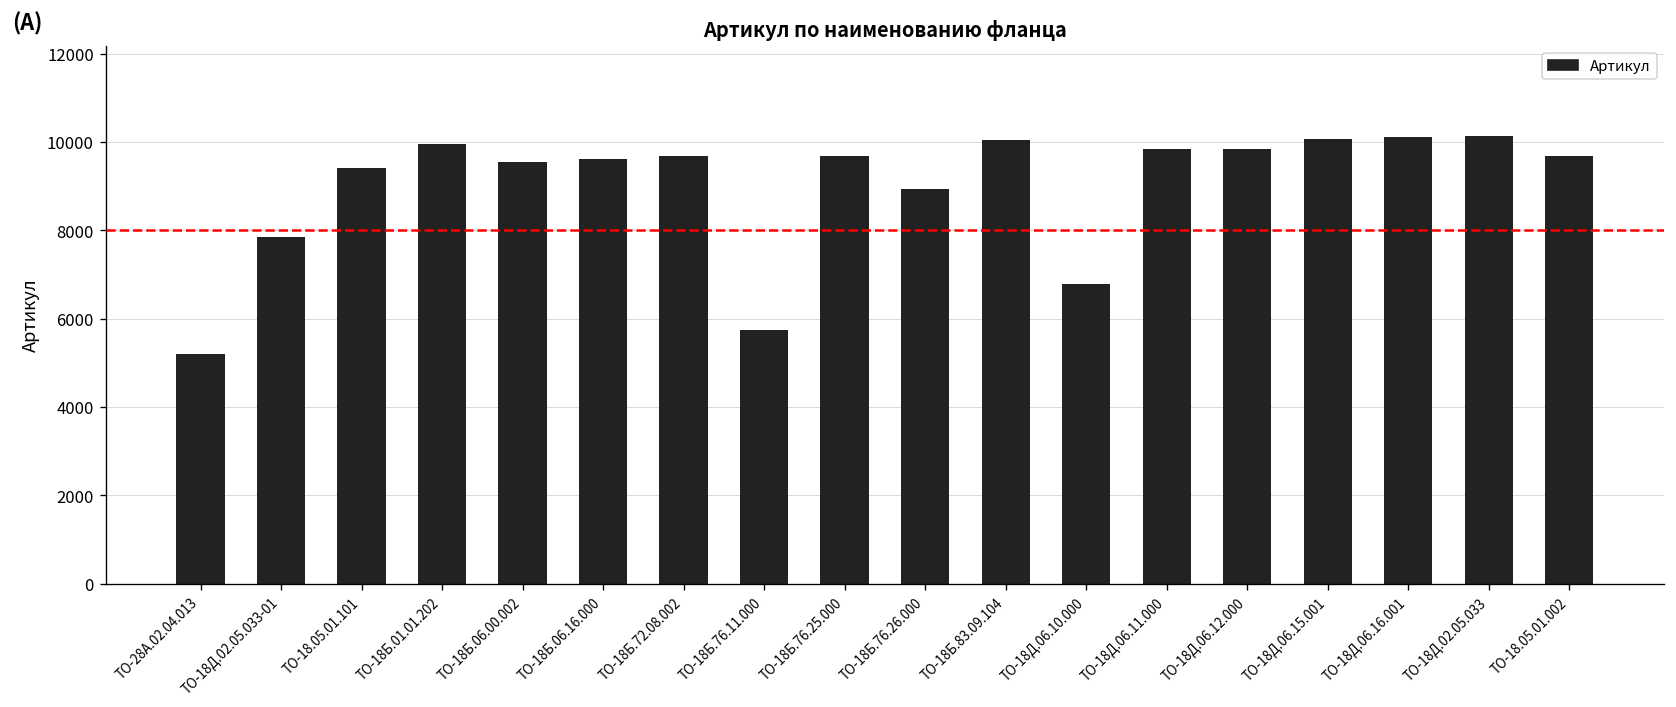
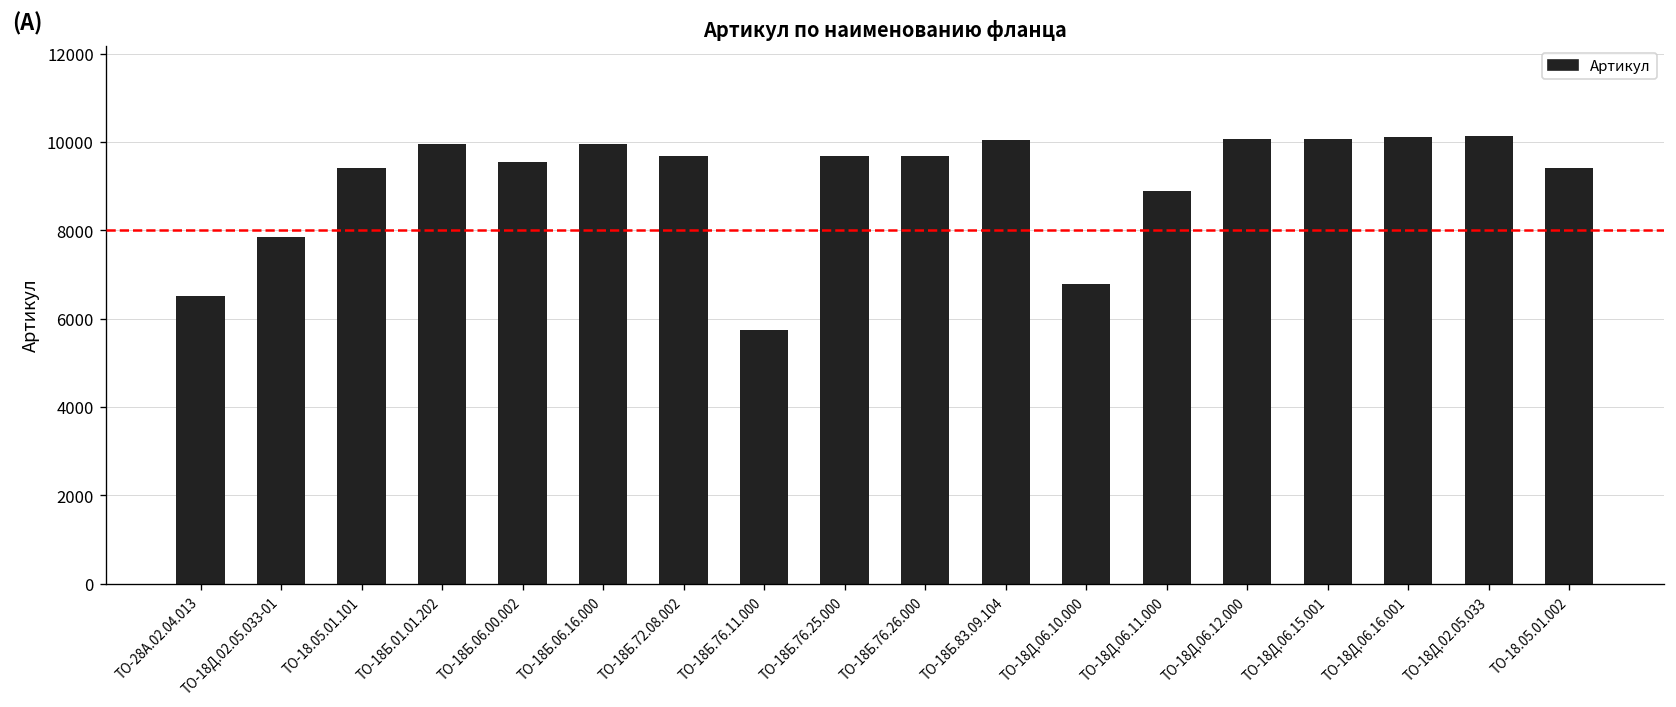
  {
-   "ТО-28А.02.04.013": 5200,
+   "ТО-28А.02.04.013": 6500,
    "ТО-18Д.02.05.033-01": 7800,
    "ТО-18.05.01.101": 9400,
    "ТО-18Б.01.01.202": 9900,
    "ТО-18Б.06.00.002": 9600,
-   "ТО-18Б.06.16.000": 9600,
+   "ТО-18Б.06.16.000": 10000,
    "ТО-18Б.72.08.002": 9700,
    "ТО-18Б.76.11.000": 5700,
    "ТО-18Б.76.25.000": 9700,
-   "ТО-18Б.76.26.000": 8900,
+   "ТО-18Б.76.26.000": 9700,
    "ТО-18Б.83.09.104": 10000,
    "ТО-18Д.06.10.000": 6800,
-   "ТО-18Д.06.11.000": 9800,
-   "ТО-18Д.06.12.000": 9800,
+   "ТО-18Д.06.11.000": 8900,
+   "ТО-18Д.06.12.000": 10100,
    "ТО-18Д.06.15.001": 10100,
    "ТО-18Д.06.16.001": 10100,
    "ТО-18Д.02.05.033": 10100,
-   "ТО-18.05.01.002": 9700
+   "ТО-18.05.01.002": 9400
  }
